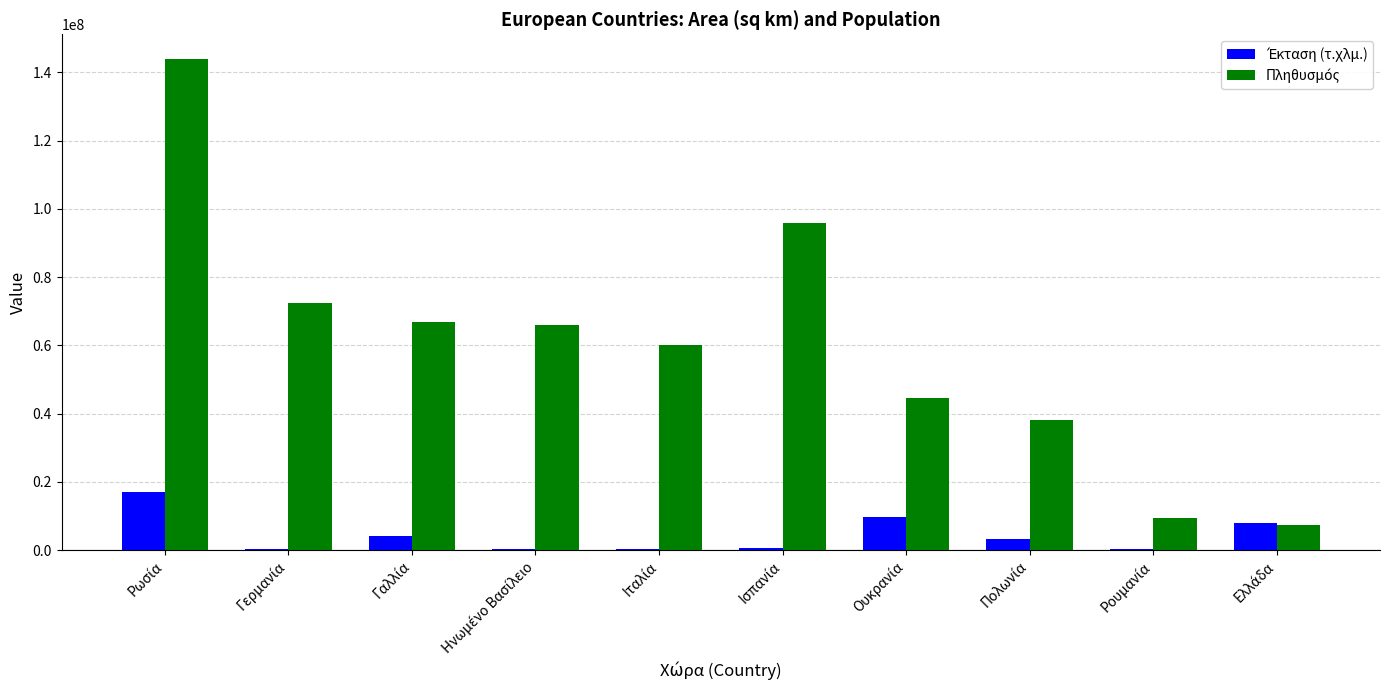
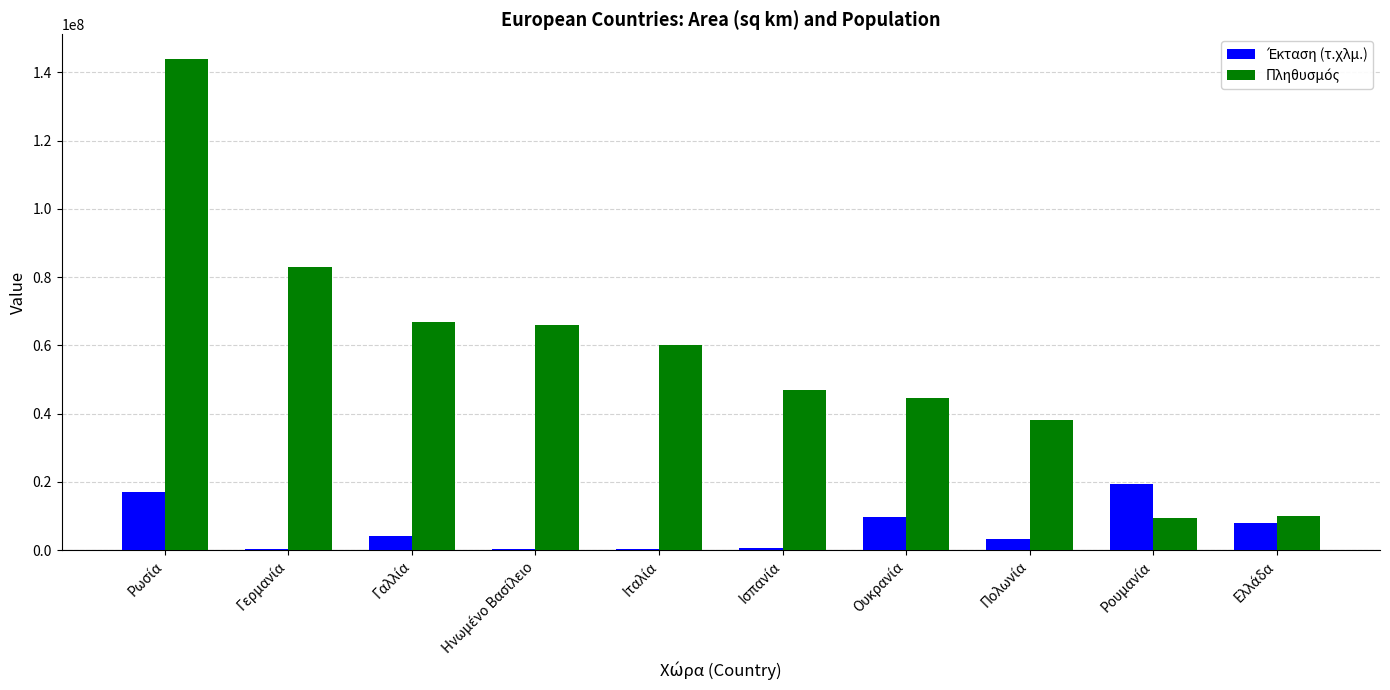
  {
    "Έκταση (τ.χλμ.)": {
      "Ρωσία": 17000000,
      "Γαλλία": 4000000,
      "Ουκρανία": 10000000,
      "Πολωνία": 3000000,
-     "Ρουμανία": 0,
+     "Ρουμανία": 19000000,
      "Ελλάδα": 8000000
    },
    "Πληθυσμός": {
      "Ρωσία": 144000000,
-     "Γερμανία": 72000000,
+     "Γερμανία": 83000000,
      "Γαλλία": 67000000,
      "Ηνωμένο Βασίλειο": 66000000,
      "Ιταλία": 60000000,
-     "Ισπανία": 96000000,
+     "Ισπανία": 47000000,
      "Ουκρανία": 45000000,
      "Πολωνία": 38000000,
      "Ρουμανία": 9000000,
-     "Ελλάδα": 7000000
+     "Ελλάδα": 10000000
    }
  }
